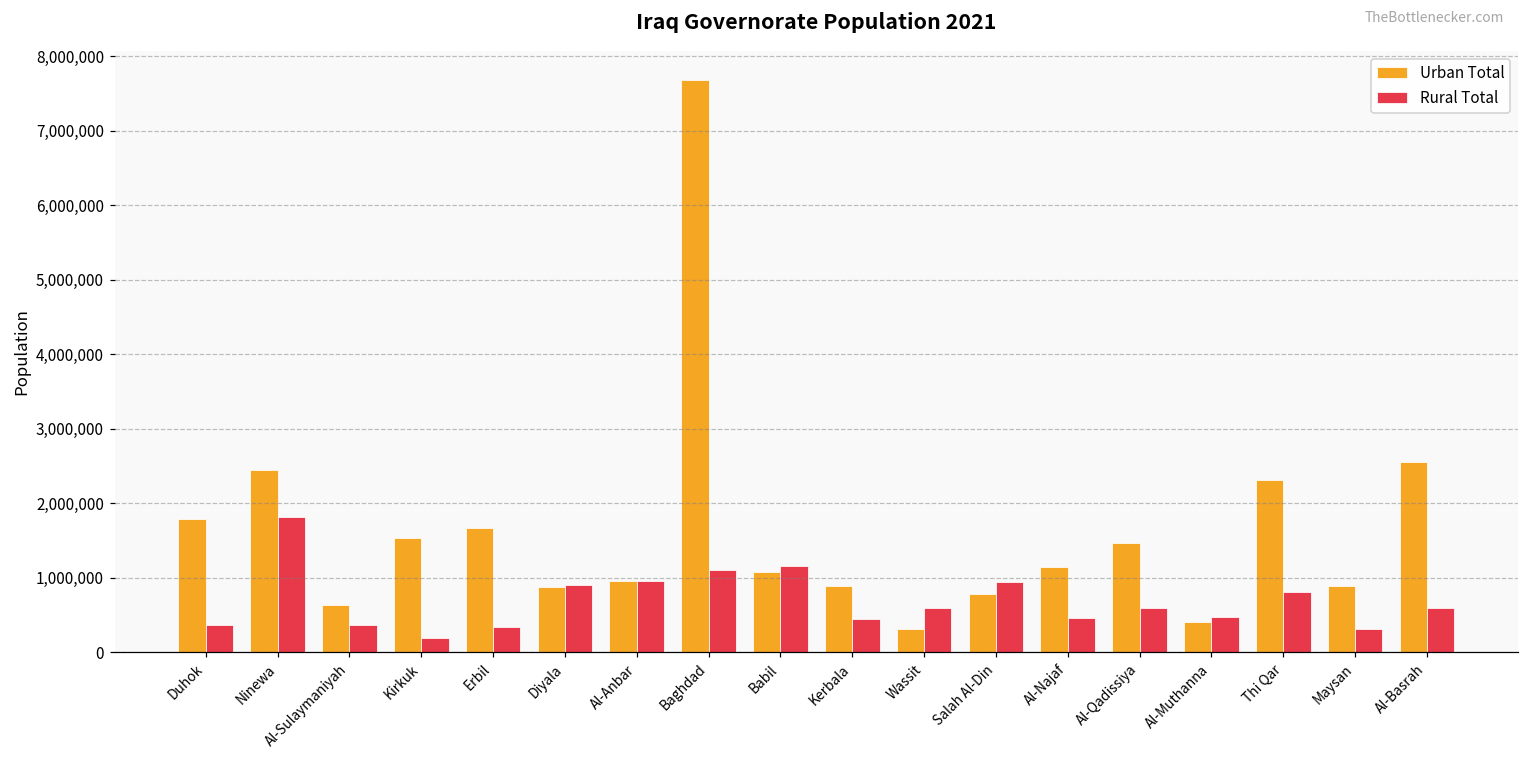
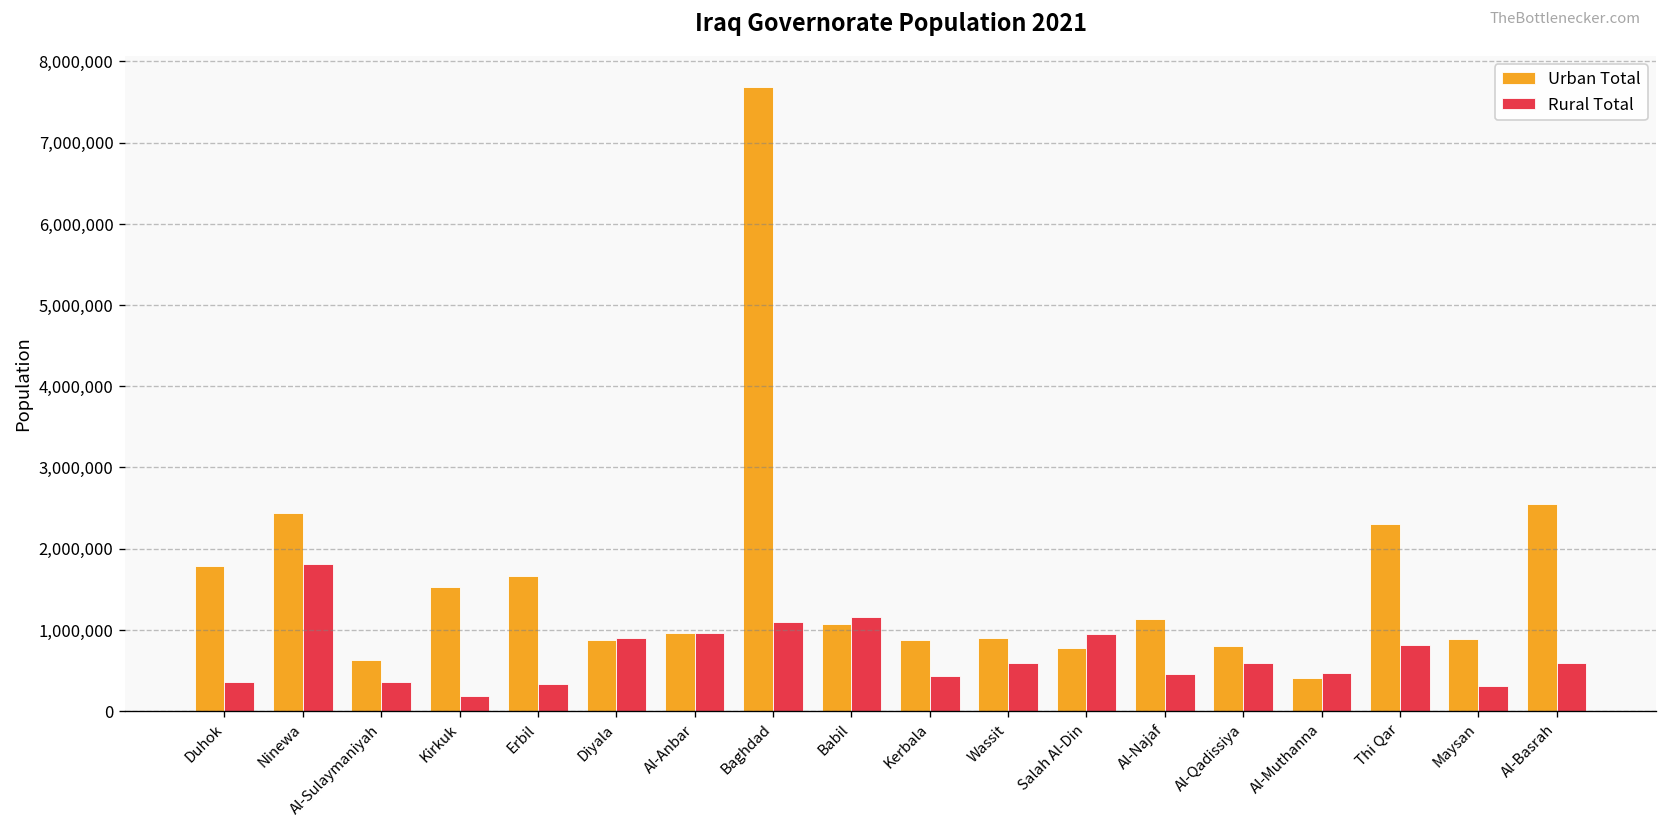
  {
    "Urban Total": {
      "Duhok": "1,800,000",
      "Ninewa": "2,400,000",
      "Al-Sulaymaniyah": "600,000",
      "Kirkuk": "1,500,000",
      "Erbil": "1,700,000",
      "Diyala": "900,000",
      "Al-Anbar": "1,000,000",
      "Baghdad": "7,700,000",
      "Babil": "1,100,000",
      "Kerbala": "900,000",
-     "Wassit": "300,000",
+     "Wassit": "900,000",
      "Salah Al-Din": "800,000",
      "Al-Najaf": "1,100,000",
-     "Al-Qadissiya": "1,500,000",
+     "Al-Qadissiya": "800,000",
      "Al-Muthanna": "400,000",
      "Thi Qar": "2,300,000",
      "Maysan": "900,000",
      "Al-Basrah": "2,600,000"
    },
    "Rural Total": {
      "Duhok": "400,000",
      "Ninewa": "1,800,000",
      "Al-Sulaymaniyah": "400,000",
      "Kirkuk": "200,000",
      "Erbil": "300,000",
      "Diyala": "900,000",
      "Al-Anbar": "1,000,000",
      "Baghdad": "1,100,000",
      "Babil": "1,200,000",
      "Kerbala": "400,000",
      "Wassit": "600,000",
      "Salah Al-Din": "900,000",
      "Al-Najaf": "500,000",
      "Al-Qadissiya": "600,000",
      "Al-Muthanna": "500,000",
      "Thi Qar": "800,000",
      "Maysan": "300,000",
      "Al-Basrah": "600,000"
    }
  }
